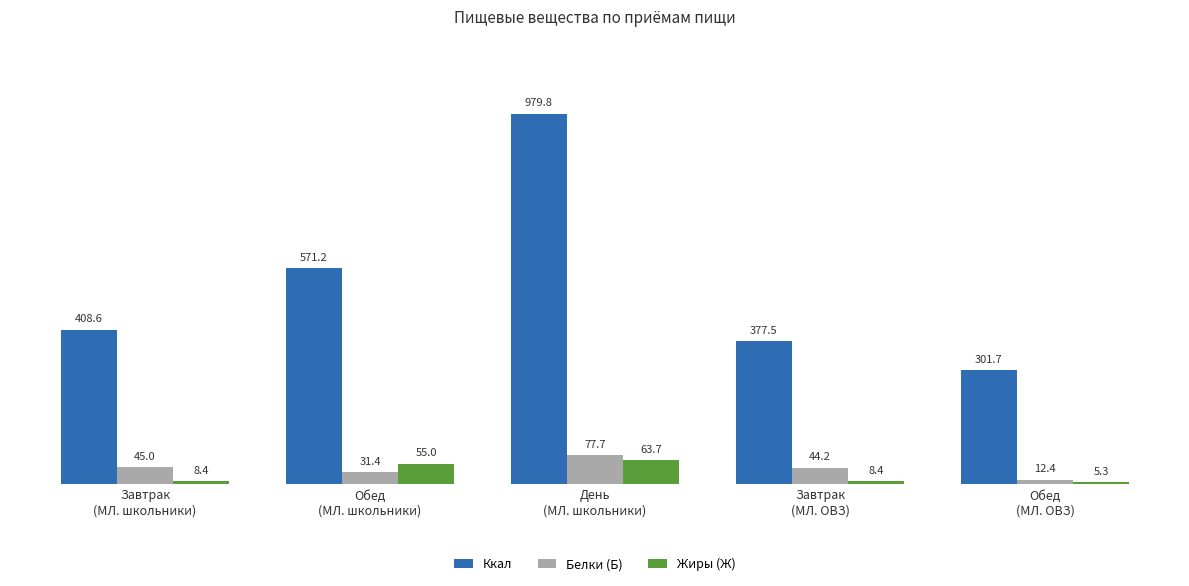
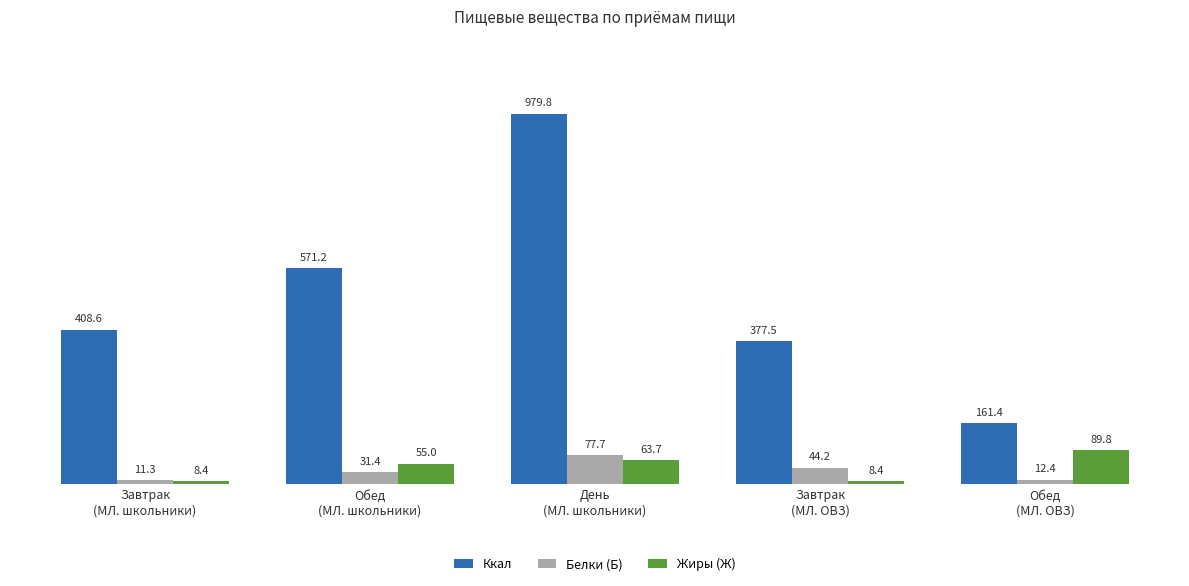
  {
    "Ккал": {
      "Завтрак (МЛ. школьники)": 408.6,
      "Обед (МЛ. школьники)": 571.2,
      "День (МЛ. школьники)": 979.8,
      "Завтрак (МЛ. ОВЗ)": 377.5,
-     "Обед (МЛ. ОВЗ)": 301.7
+     "Обед (МЛ. ОВЗ)": 161.4
    },
    "Белки (Б)": {
-     "Завтрак (МЛ. школьники)": 45.0,
+     "Завтрак (МЛ. школьники)": 11.3,
      "Обед (МЛ. школьники)": 31.4,
      "День (МЛ. школьники)": 77.7,
      "Завтрак (МЛ. ОВЗ)": 44.2,
      "Обед (МЛ. ОВЗ)": 12.4
    },
    "Жиры (Ж)": {
      "Завтрак (МЛ. школьники)": 8.4,
      "Обед (МЛ. школьники)": 55.0,
      "День (МЛ. школьники)": 63.7,
      "Завтрак (МЛ. ОВЗ)": 8.4,
-     "Обед (МЛ. ОВЗ)": 5.3
+     "Обед (МЛ. ОВЗ)": 89.8
    }
  }
